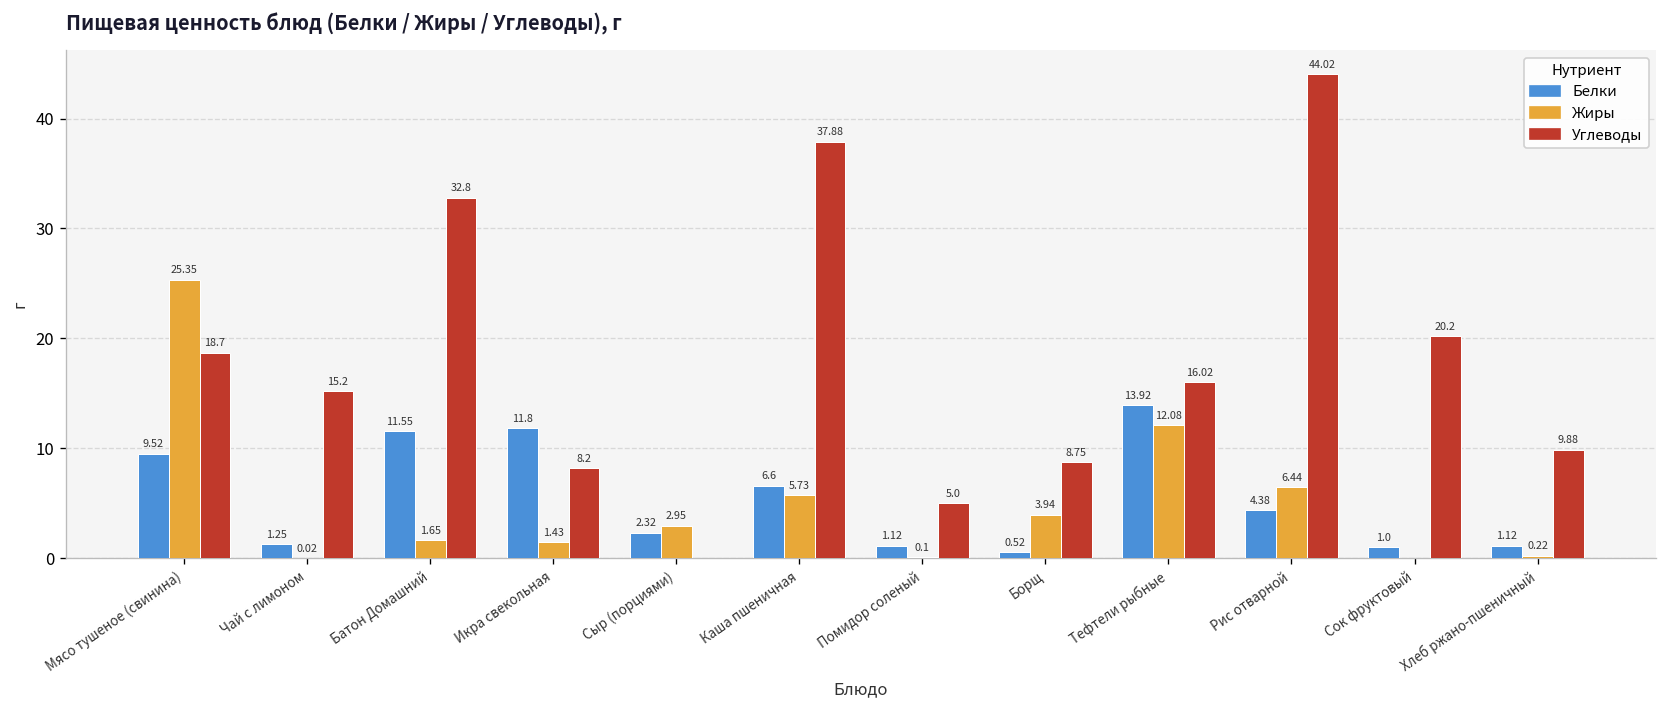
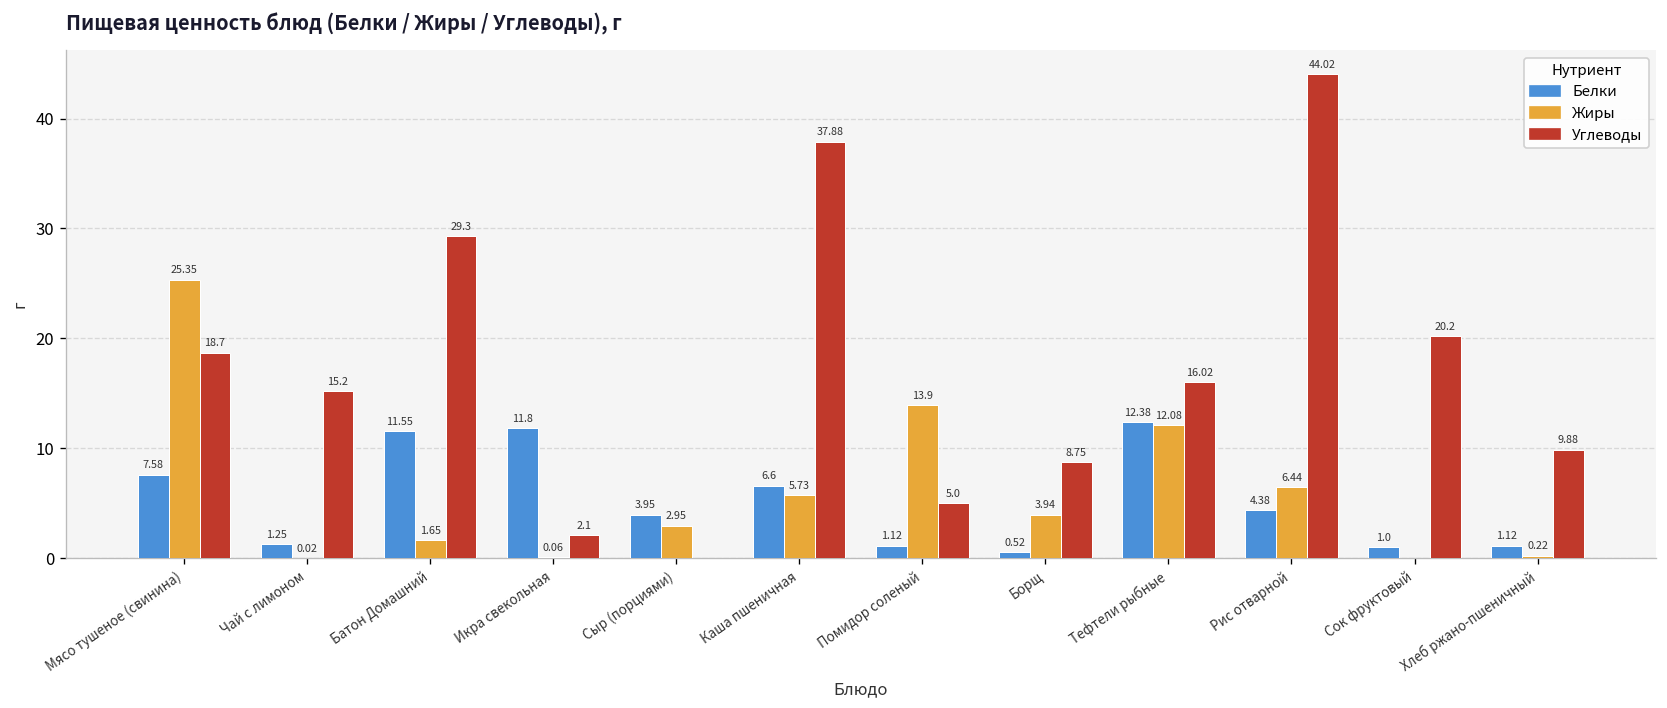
  {
    "Белки": {
-     "Мясо тушеное (свинина)": 9.52,
+     "Мясо тушеное (свинина)": 7.58,
      "Чай с лимоном": 1.25,
      "Батон Домашний": 11.55,
      "Икра свекольная": 11.8,
-     "Сыр (порциями)": 2.32,
+     "Сыр (порциями)": 3.95,
      "Каша пшеничная": 6.6,
      "Помидор соленый": 1.12,
      "Борщ": 0.52,
-     "Тефтели рыбные": 13.92,
+     "Тефтели рыбные": 12.38,
      "Рис отварной": 4.38,
      "Сок фруктовый": 1.0,
      "Хлеб ржано-пшеничный": 1.12
    },
    "Жиры": {
      "Мясо тушеное (свинина)": 25.35,
      "Чай с лимоном": 0.02,
      "Батон Домашний": 1.65,
-     "Икра свекольная": 1.43,
+     "Икра свекольная": 0.06,
      "Сыр (порциями)": 2.95,
      "Каша пшеничная": 5.73,
-     "Помидор соленый": 0.1,
+     "Помидор соленый": 13.9,
      "Борщ": 3.94,
      "Тефтели рыбные": 12.08,
      "Рис отварной": 6.44,
      "Хлеб ржано-пшеничный": 0.22
    },
    "Углеводы": {
      "Мясо тушеное (свинина)": 18.7,
      "Чай с лимоном": 15.2,
-     "Батон Домашний": 32.8,
-     "Икра свекольная": 8.2,
+     "Батон Домашний": 29.3,
+     "Икра свекольная": 2.1,
      "Каша пшеничная": 37.88,
      "Помидор соленый": 5.0,
      "Борщ": 8.75,
      "Тефтели рыбные": 16.02,
      "Рис отварной": 44.02,
      "Сок фруктовый": 20.2,
      "Хлеб ржано-пшеничный": 9.88
    }
  }
